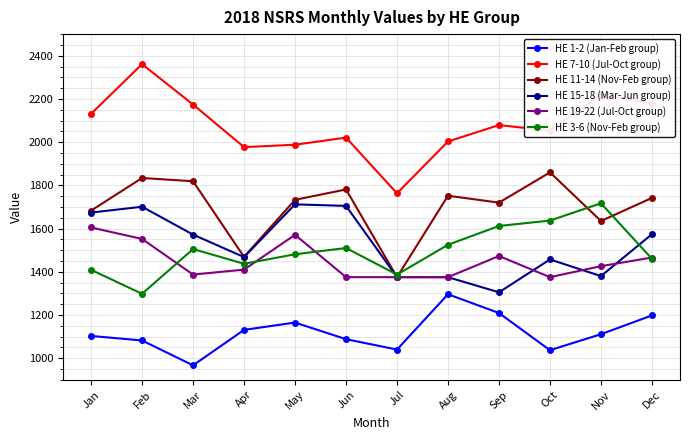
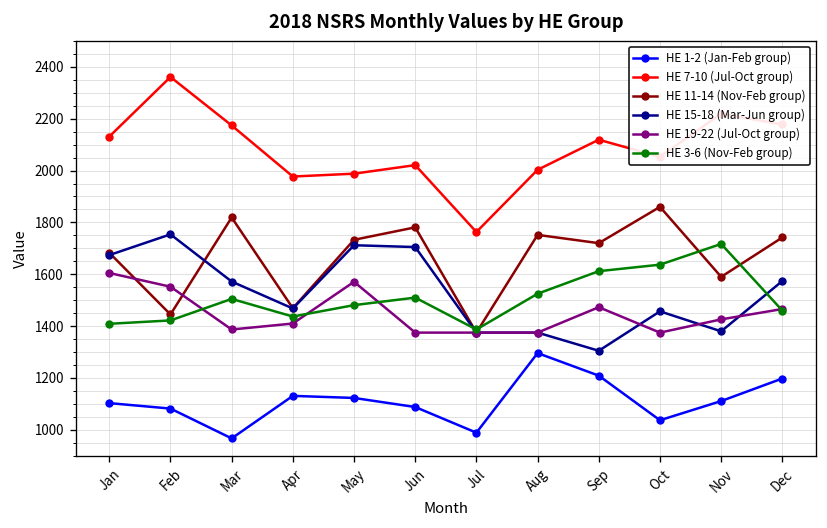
  {
    "HE 1-2 (Jan-Feb group)": {
      "Jan": 1100,
      "Feb": 1080,
      "Mar": 970,
      "Apr": 1130,
-     "May": 1170,
+     "May": 1120,
      "Jun": 1090,
-     "Jul": 1040,
+     "Jul": 990,
      "Aug": 1300,
      "Sep": 1210,
      "Oct": 1040,
      "Nov": 1110,
      "Dec": 1200
    },
    "HE 7-10 (Jul-Oct group)": {
      "Jan": 2130,
      "Feb": 2360,
      "Mar": 2170,
      "Apr": 1980,
      "May": 1990,
      "Jun": 2020,
      "Jul": 1760,
      "Aug": 2000,
-     "Sep": 2080
+     "Sep": 2120
    },
    "HE 11-14 (Nov-Feb group)": {
-     "Feb": 1830,
+     "Feb": 1450,
      "Mar": 1820,
      "May": 1730,
      "Jun": 1780,
      "Aug": 1750,
      "Sep": 1720,
      "Oct": 1860,
-     "Nov": 1640,
+     "Nov": 1590,
      "Dec": 1740
    },
    "HE 15-18 (Mar-Jun group)": {
-     "Feb": 1700,
+     "Feb": 1750,
      "Mar": 1570,
      "May": 1710,
      "Jun": 1710,
      "Sep": 1310,
      "Oct": 1460,
      "Nov": 1380,
      "Dec": 1570
    },
    "HE 19-22 (Jul-Oct group)": {
      "Jan": 1610,
      "Feb": 1550,
      "Mar": 1390,
      "Apr": 1410,
      "May": 1570,
      "Jun": 1380,
      "Sep": 1470,
      "Oct": 1380,
      "Nov": 1430
    },
    "HE 3-6 (Nov-Feb group)": {
      "Jan": 1410,
-     "Feb": 1300,
+     "Feb": 1420,
      "Mar": 1510,
      "Apr": 1440,
      "May": 1480,
      "Jun": 1510,
      "Jul": 1390,
      "Aug": 1530,
      "Sep": 1610,
      "Oct": 1640,
      "Nov": 1720
    }
  }
